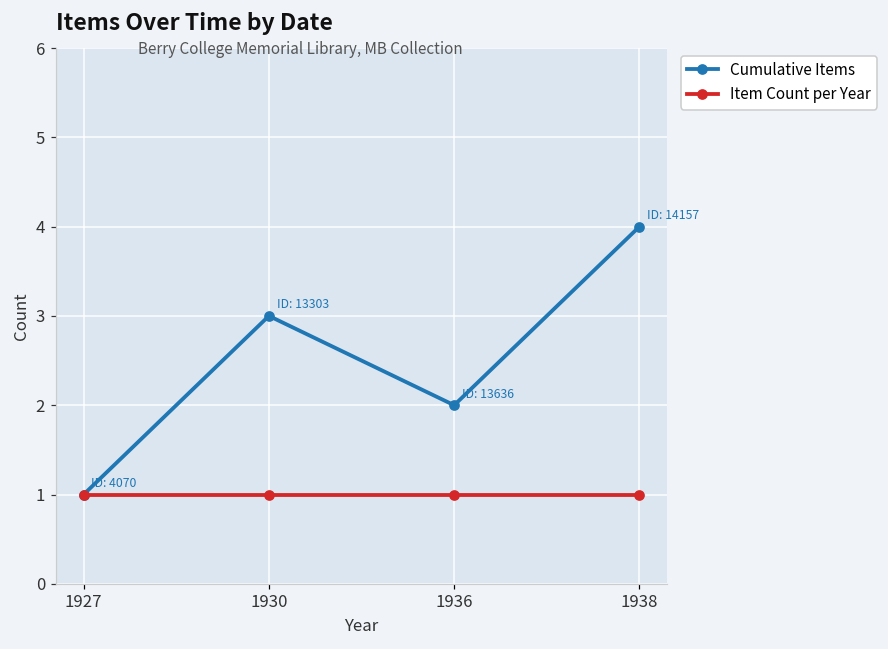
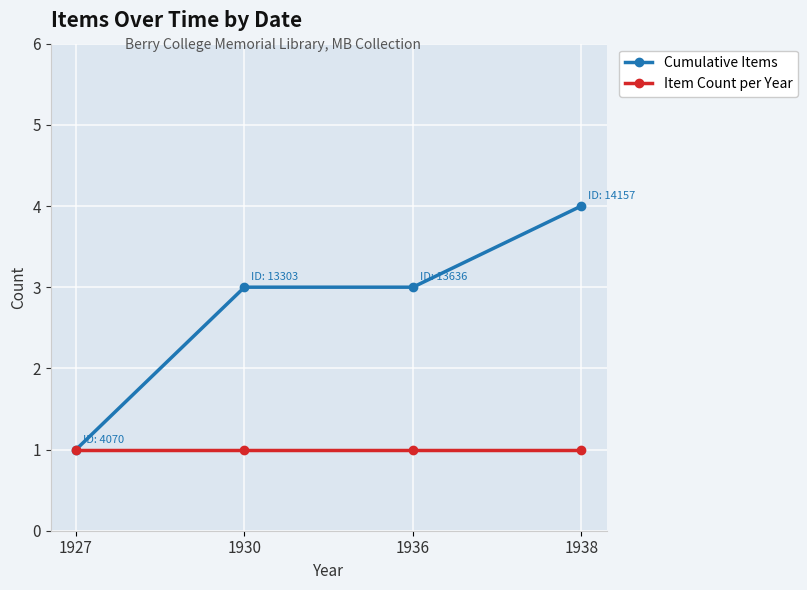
  {
    "Cumulative Items": {
-     "1936": 2
+     "1936": 3
    },
    "Item Count per Year": {
      "1930": 1,
      "1936": 1,
      "1938": 1
    }
  }
